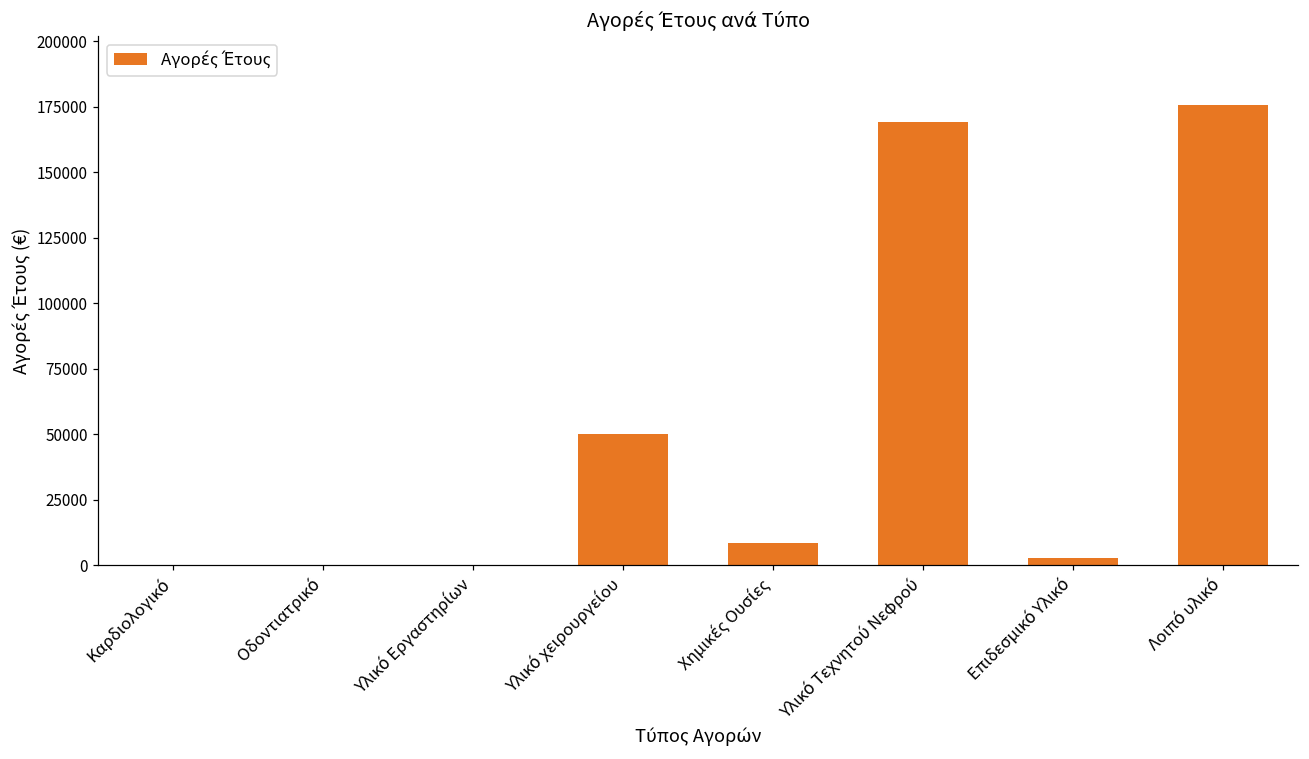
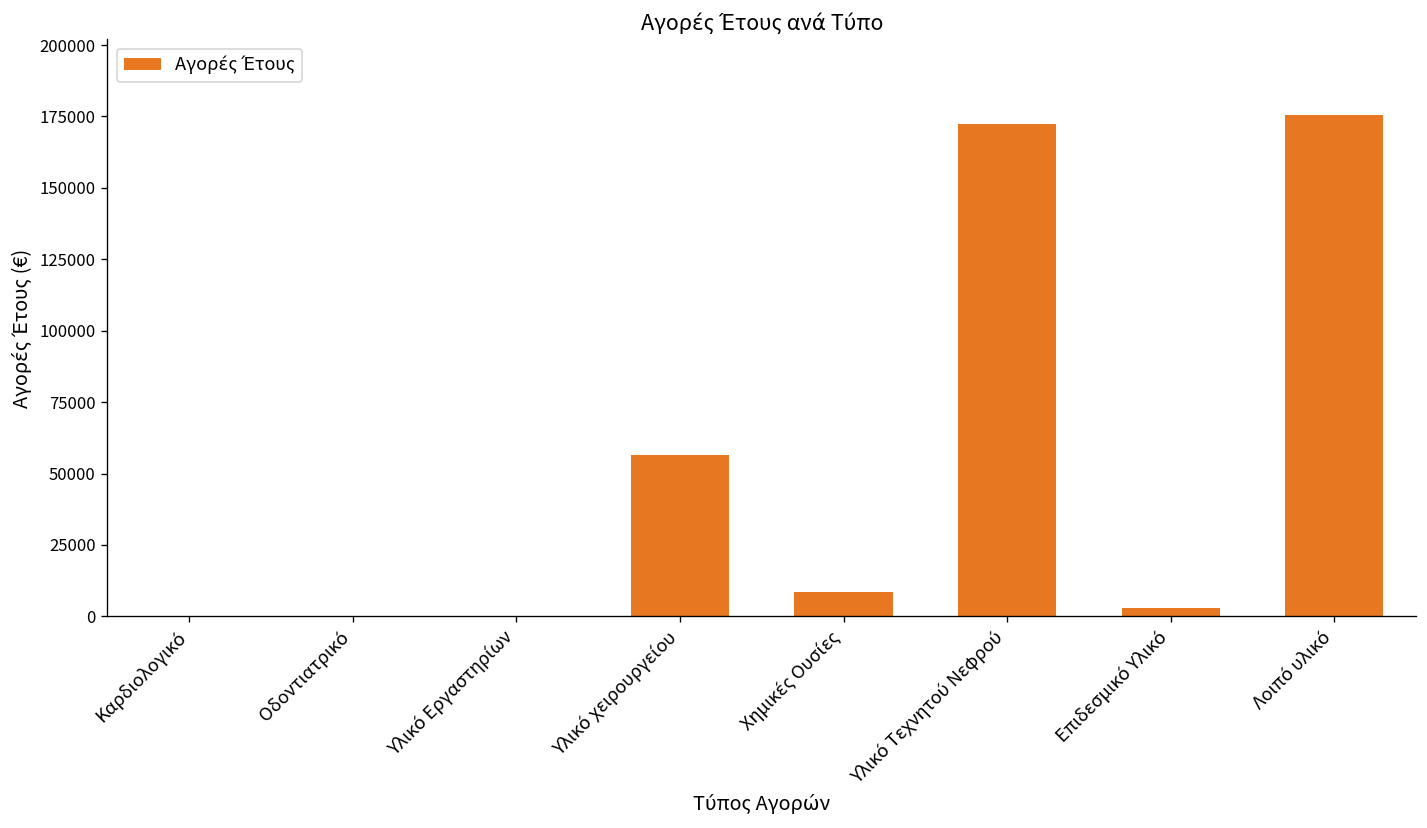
  {
    "Καρδιολογικό": 0,
    "Οδοντιατρικό": 0,
    "Υλικό Εργαστηρίων": 0,
-   "Υλικό χειρουργείου": 50000,
+   "Υλικό χειρουργείου": 56000,
    "Χημικές Ουσίες": 8000,
-   "Υλικό Τεχνητού Νεφρού": 169000,
+   "Υλικό Τεχνητού Νεφρού": 172000,
    "Επιδεσμικό Υλικό": 3000,
    "Λοιπό υλικό": 176000
  }
